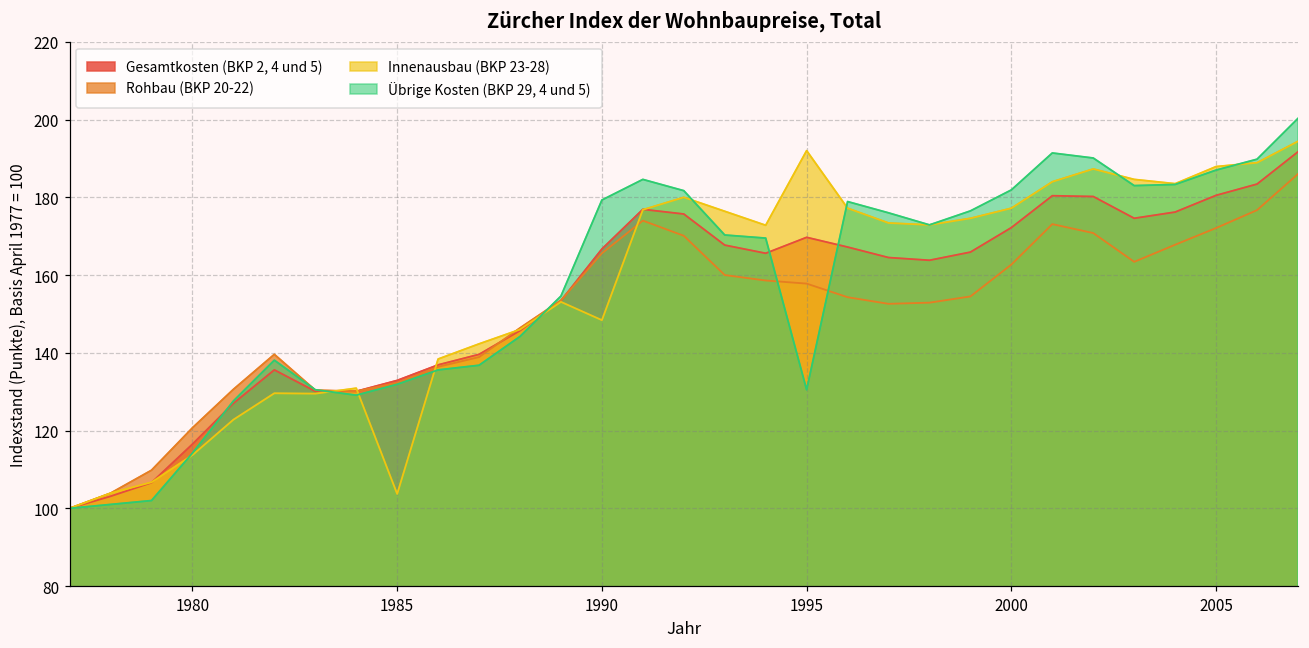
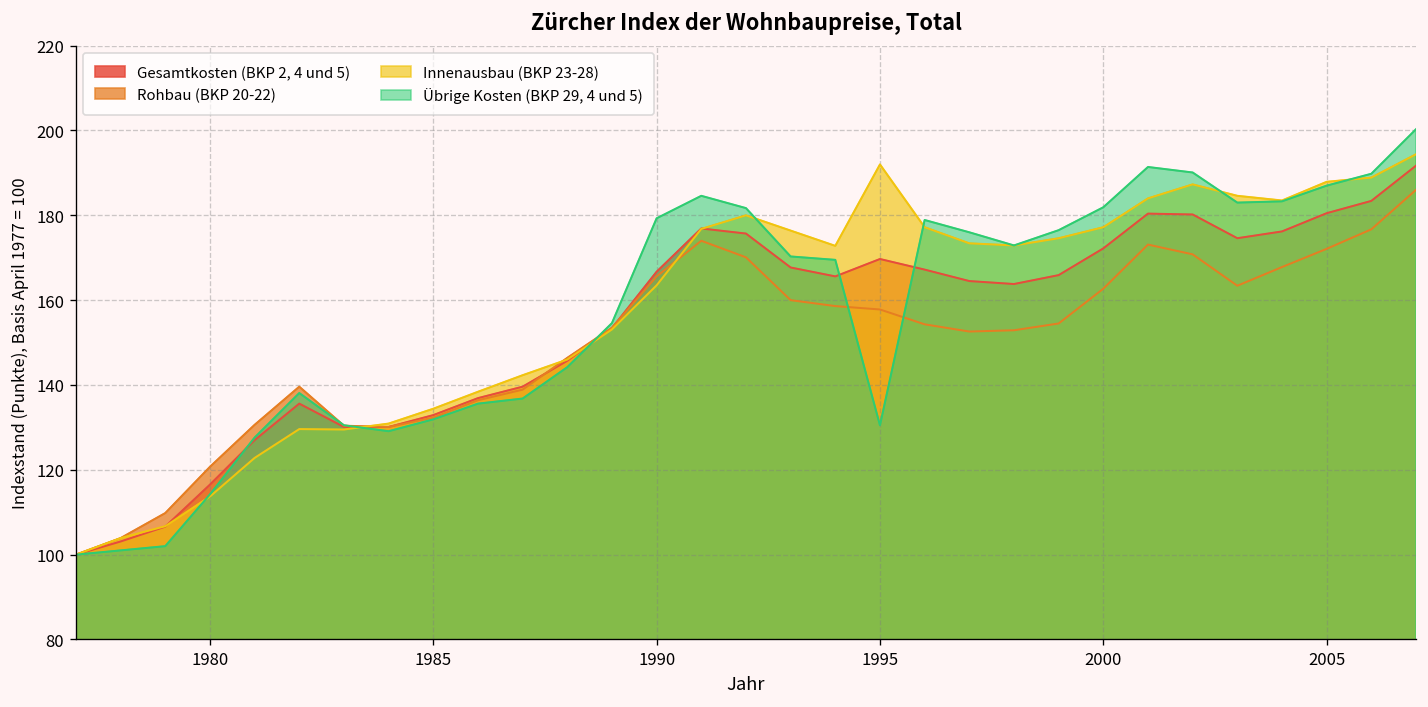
  {
    "Innenausbau (BKP 23-28)": {
-     "1985": 104,
-     "1990": 148,
+     "1985": 134,
+     "1990": 164,
      "1995": 192,
      "2000": 177,
      "2005": 188
    },
    "Übrige Kosten (BKP 29, 4 und 5)": {
      "1990": 179,
      "1995": 131,
      "2000": 182,
      "2005": 187
    }
  }
